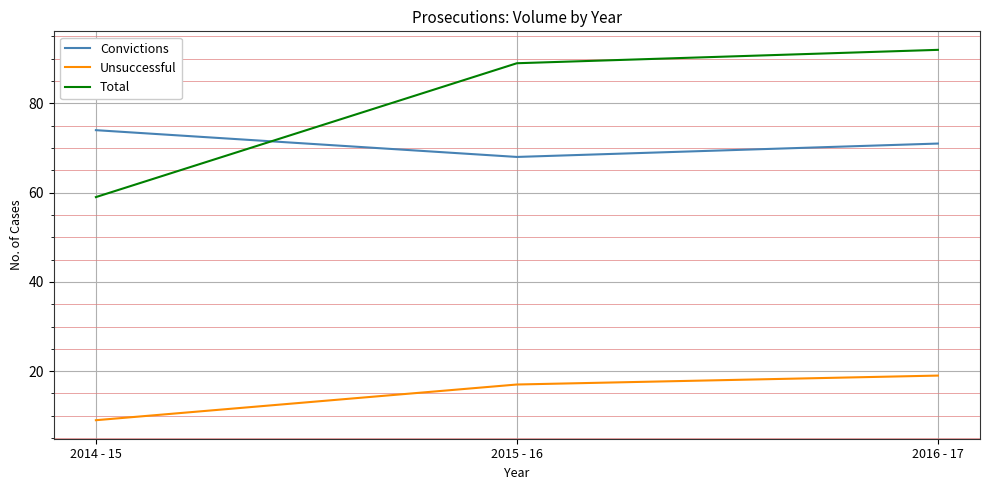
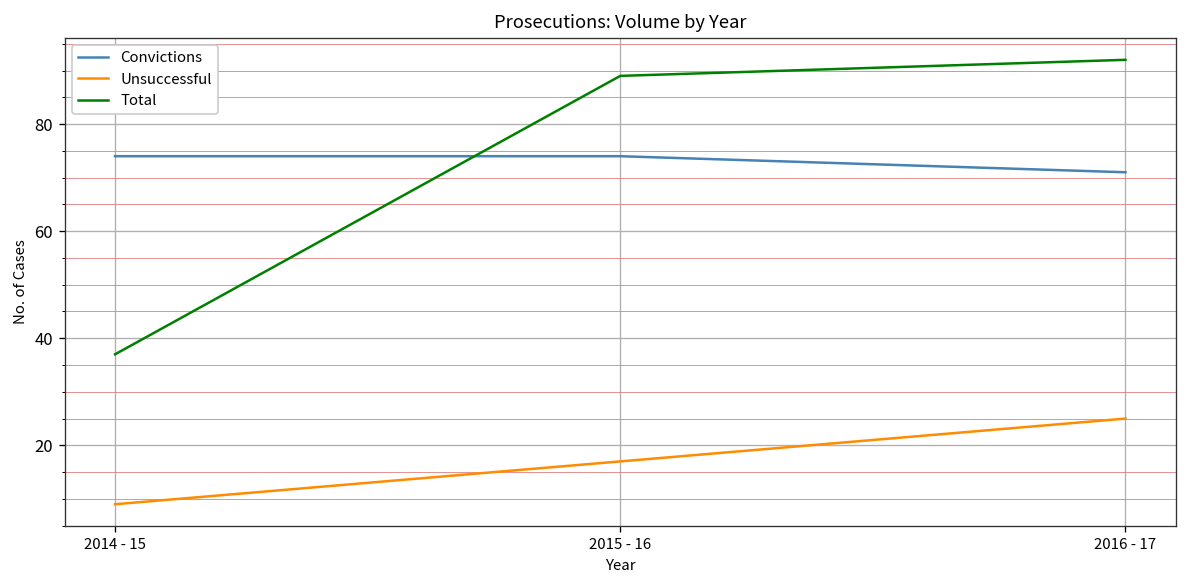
  {
    "Convictions": {
      "2014 - 15": 74,
-     "2015 - 16": 68,
+     "2015 - 16": 74,
      "2016 - 17": 71
    },
    "Unsuccessful": {
      "2014 - 15": 9,
      "2015 - 16": 17,
-     "2016 - 17": 19
+     "2016 - 17": 25
    },
    "Total": {
-     "2014 - 15": 59,
+     "2014 - 15": 37,
      "2015 - 16": 89,
      "2016 - 17": 92
    }
  }
